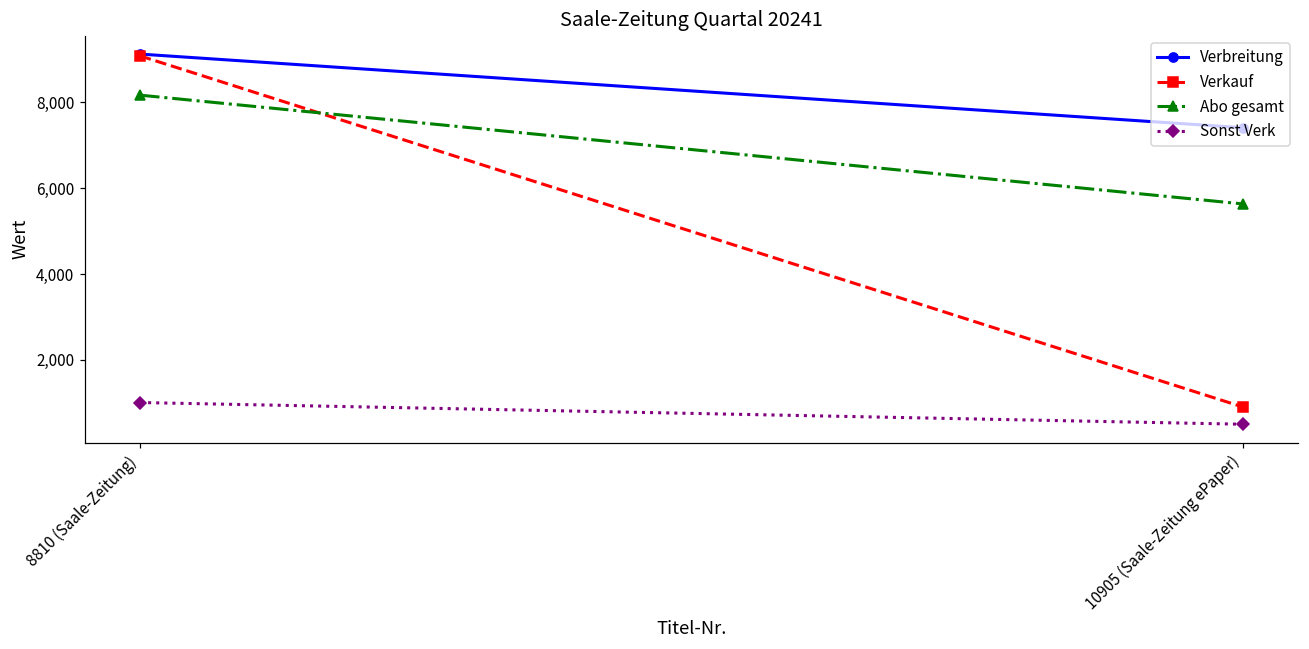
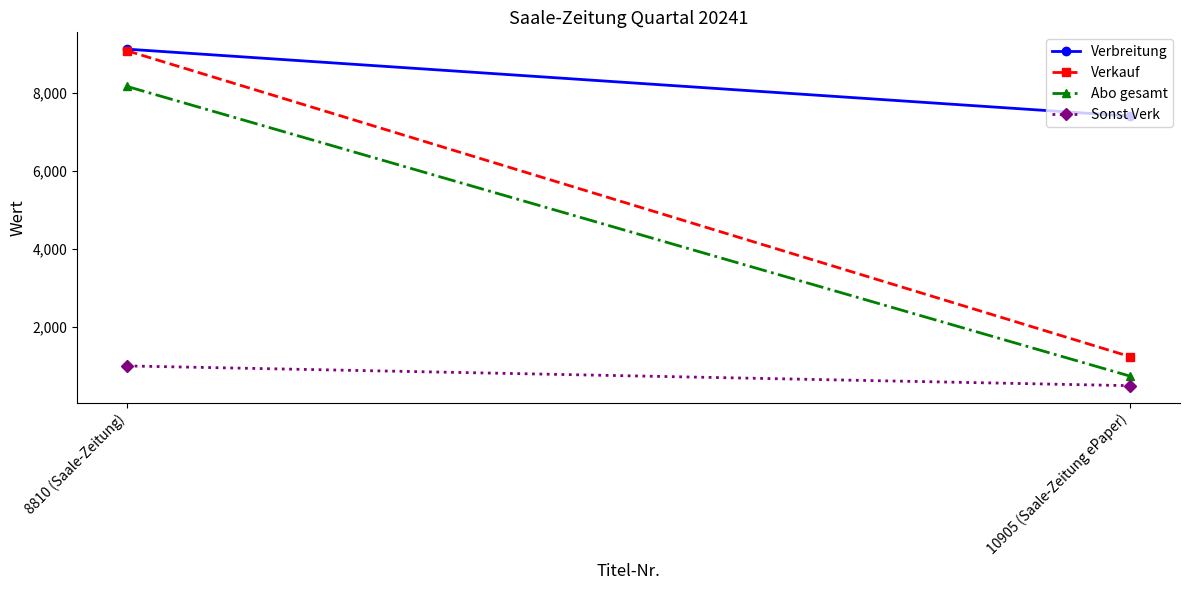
  {
    "Verkauf": {
-     "10905 (Saale-Zeitung ePaper)": "900"
+     "10905 (Saale-Zeitung ePaper)": "1,200"
    },
    "Abo gesamt": {
      "8810 (Saale-Zeitung)": "8,200",
-     "10905 (Saale-Zeitung ePaper)": "5,600"
+     "10905 (Saale-Zeitung ePaper)": "700"
    },
    "Sonst Verk": {
      "8810 (Saale-Zeitung)": "1,000",
      "10905 (Saale-Zeitung ePaper)": "500"
    }
  }
